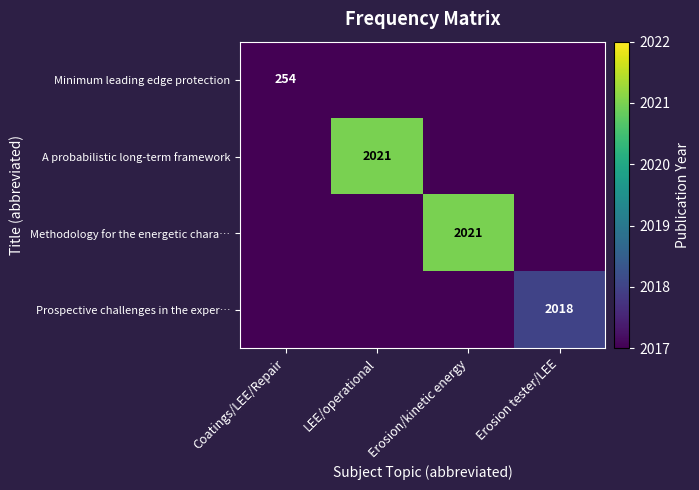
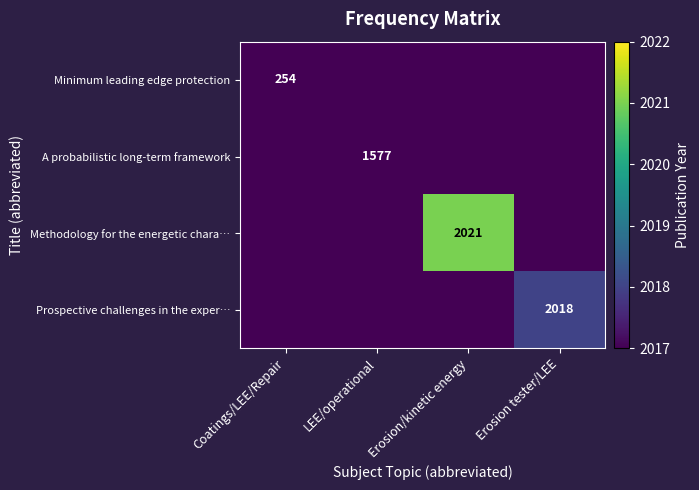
  {
    "Minimum leading edge protection": {
      "Coatings/LEE/Repair": 254
    },
    "A probabilistic long-term framework": {
-     "LEE/operational": 2021
+     "LEE/operational": 1577
    },
    "Methodology for the energetic chara…": {
      "Erosion/kinetic energy": 2021
    },
    "Prospective challenges in the exper…": {
      "Erosion tester/LEE": 2018
    }
  }
